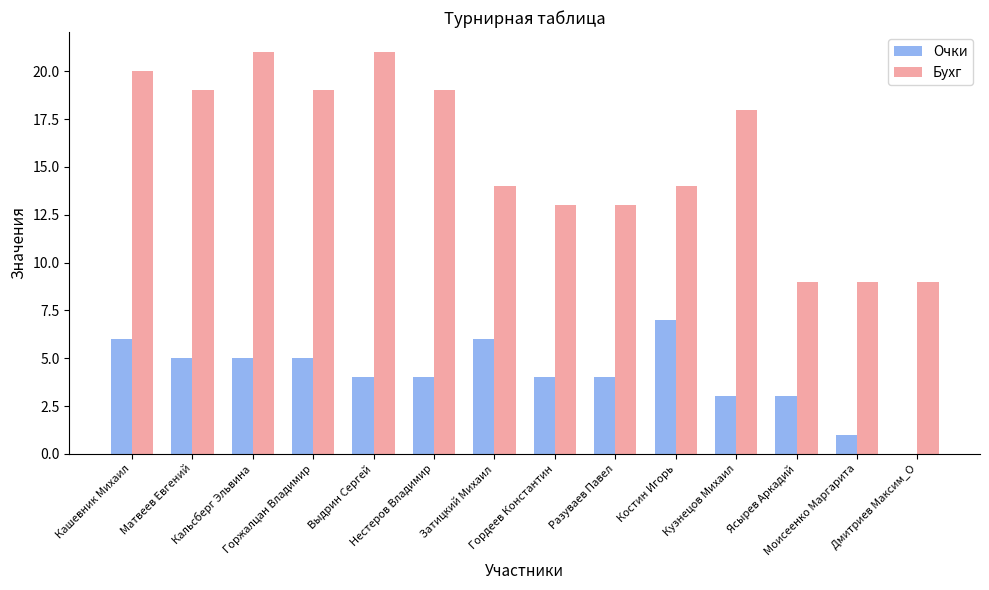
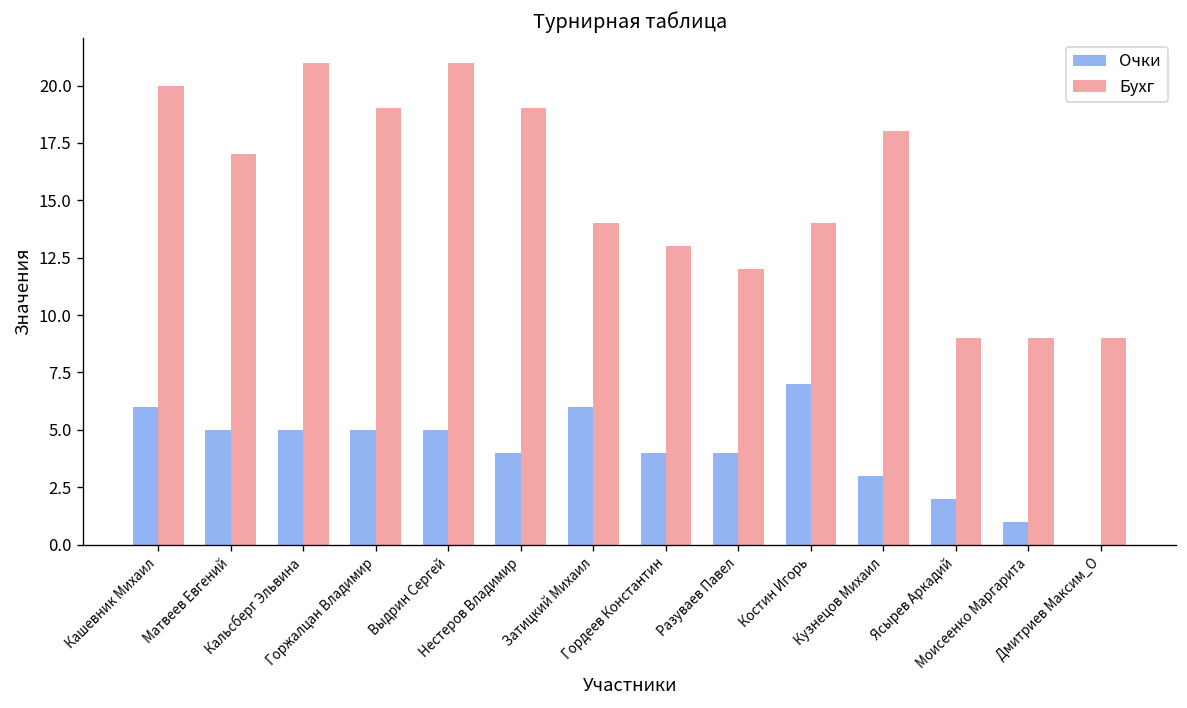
  {
    "Очки": {
      "Кашевник Михаил": 6,
      "Матвеев Евгений": 5,
      "Кальсберг Эльвина": 5,
      "Горжалцан Владимир": 5,
-     "Выдрин Сергей": 4,
+     "Выдрин Сергей": 5,
      "Нестеров Владимир": 4,
      "Затицкий Михаил": 6,
      "Гордеев Константин": 4,
      "Разуваев Павел": 4,
      "Костин Игорь": 7,
      "Кузнецов Михаил": 3,
-     "Ясырев Аркадий": 3,
+     "Ясырев Аркадий": 2,
      "Моисеенко Маргарита": 1,
      "Дмитриев Максим_О": 0
    },
    "Бухг": {
      "Кашевник Михаил": 20,
-     "Матвеев Евгений": 19,
+     "Матвеев Евгений": 17,
      "Кальсберг Эльвина": 21,
      "Горжалцан Владимир": 19,
      "Выдрин Сергей": 21,
      "Нестеров Владимир": 19,
      "Затицкий Михаил": 14,
      "Гордеев Константин": 13,
-     "Разуваев Павел": 13,
+     "Разуваев Павел": 12,
      "Костин Игорь": 14,
      "Кузнецов Михаил": 18,
      "Ясырев Аркадий": 9,
      "Моисеенко Маргарита": 9,
      "Дмитриев Максим_О": 9
    }
  }
